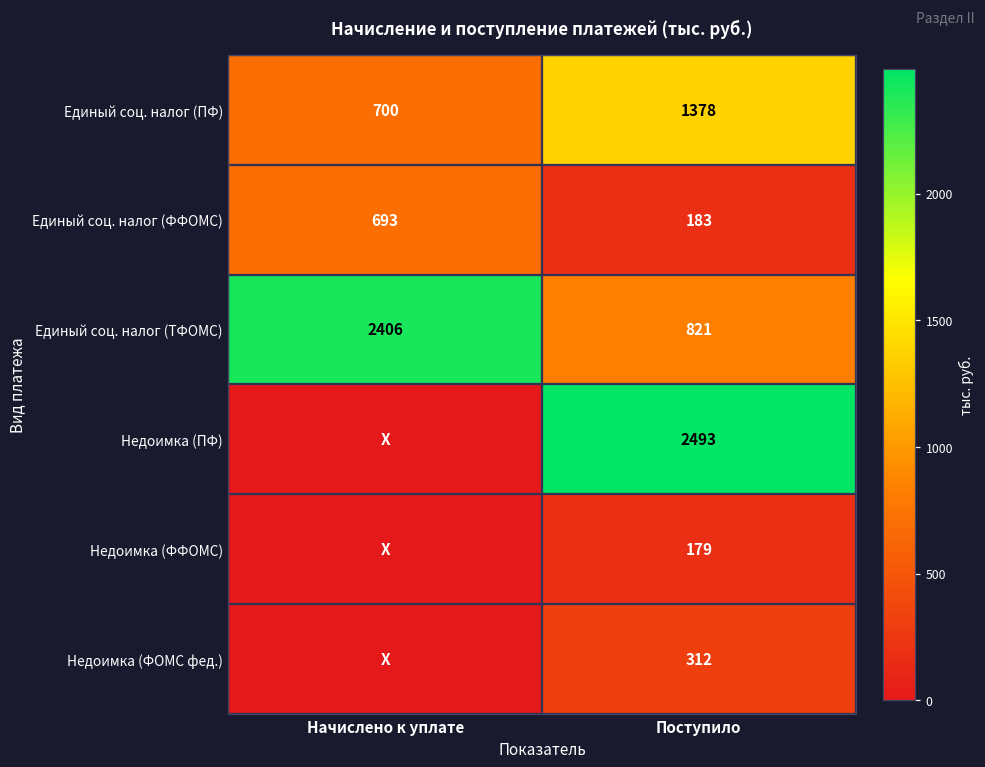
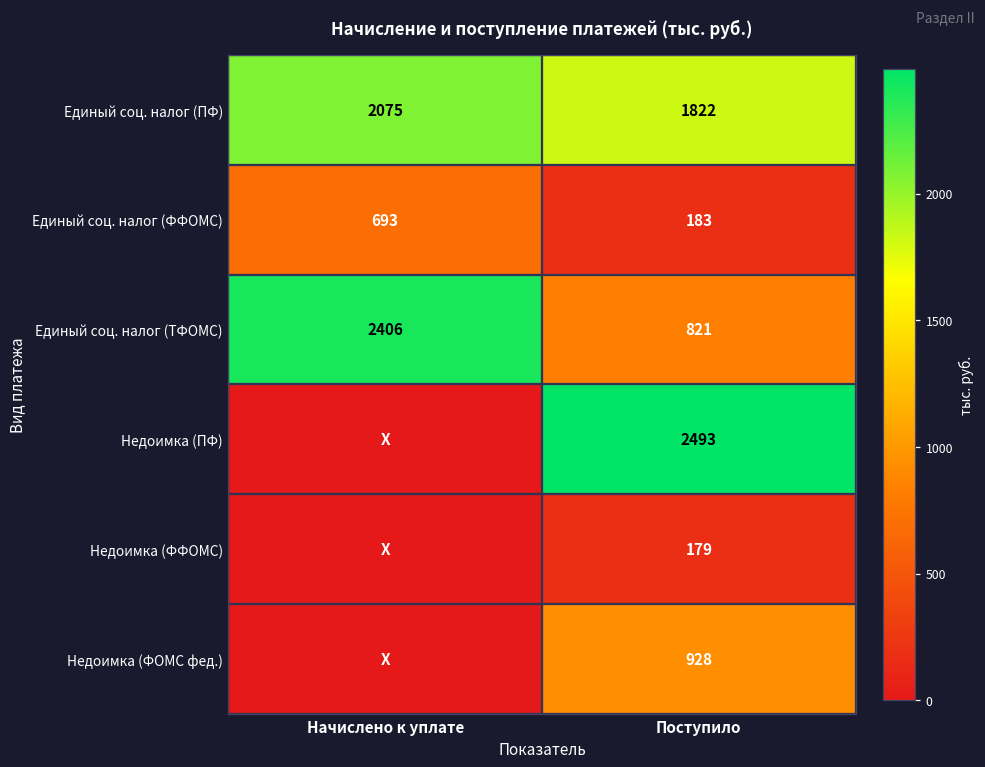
  {
    "Единый соц. налог (ПФ)": {
-     "Начислено к уплате": 700,
-     "Поступило": 1378
+     "Начислено к уплате": 2075,
+     "Поступило": 1822
    },
    "Единый соц. налог (ФФОМС)": {
      "Начислено к уплате": 693,
      "Поступило": 183
    },
    "Единый соц. налог (ТФОМС)": {
      "Начислено к уплате": 2406,
      "Поступило": 821
    },
    "Недоимка (ПФ)": {
      "Поступило": 2493
    },
    "Недоимка (ФФОМС)": {
      "Поступило": 179
    },
    "Недоимка (ФОМС фед.)": {
-     "Поступило": 312
+     "Поступило": 928
    }
  }
